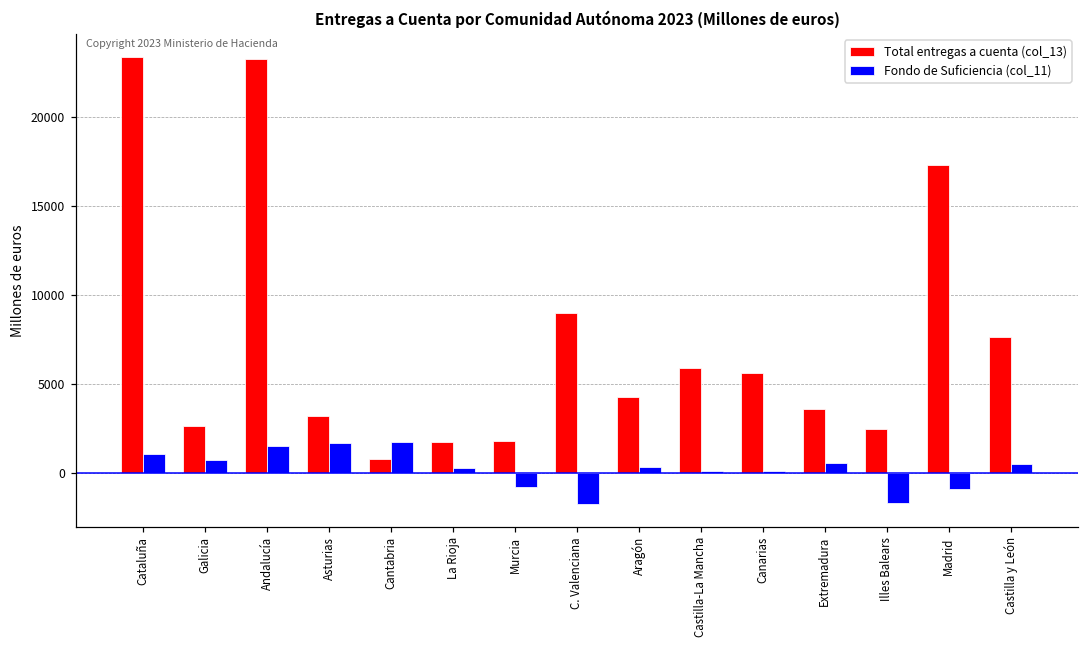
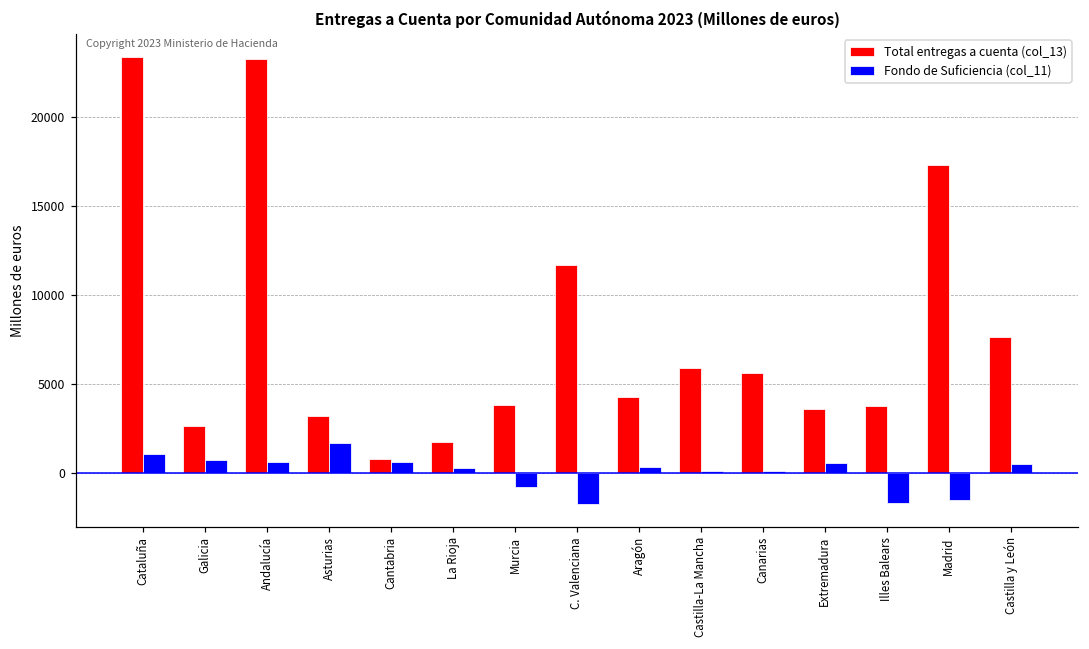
  {
    "Total entregas a cuenta (col_13)": {
      "Galicia": 2700,
      "Andalucía": 23200,
      "Asturias": 3200,
      "Cantabria": 800,
      "La Rioja": 1700,
-     "Murcia": 1800,
-     "C. Valenciana": 9000,
+     "Murcia": 3800,
+     "C. Valenciana": 11700,
      "Aragón": 4300,
      "Castilla-La Mancha": 5900,
      "Canarias": 5600,
      "Extremadura": 3600,
-     "Illes Balears": 2500,
+     "Illes Balears": 3700,
      "Madrid": 17300,
      "Castilla y León": 7600
    },
    "Fondo de Suficiencia (col_11)": {
      "Cataluña": 1100,
      "Galicia": 700,
-     "Andalucía": 1500,
+     "Andalucía": 600,
      "Asturias": 1700,
-     "Cantabria": 1800,
+     "Cantabria": 600,
      "La Rioja": 300,
      "Murcia": -800,
      "C. Valenciana": -1800,
      "Aragón": 300,
      "Extremadura": 500,
      "Illes Balears": -1700,
-     "Madrid": -900,
+     "Madrid": -1500,
      "Castilla y León": 500
    }
  }
